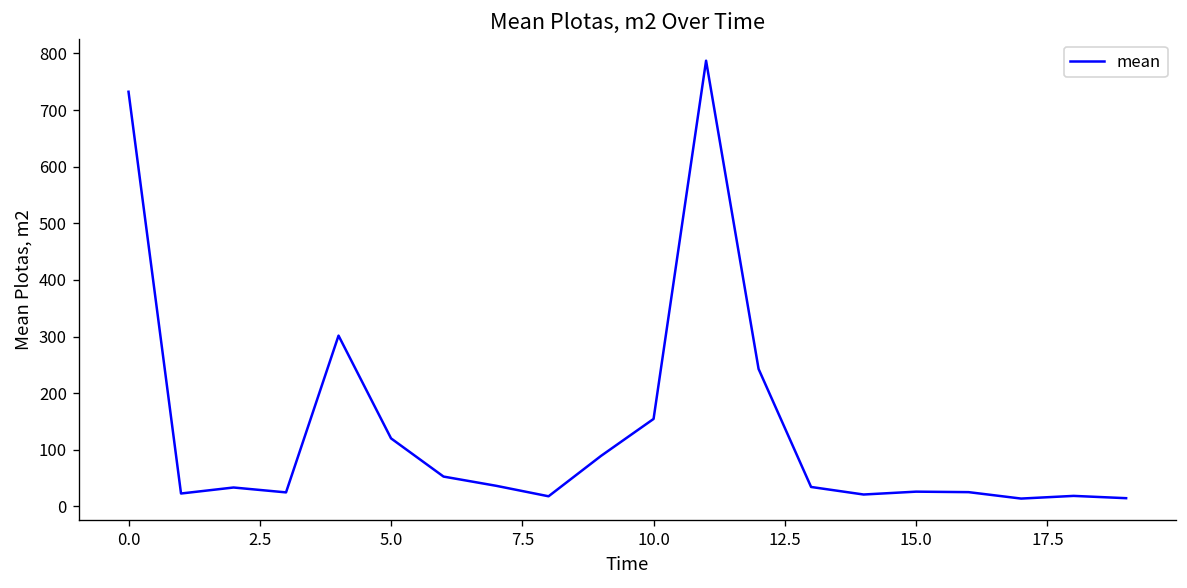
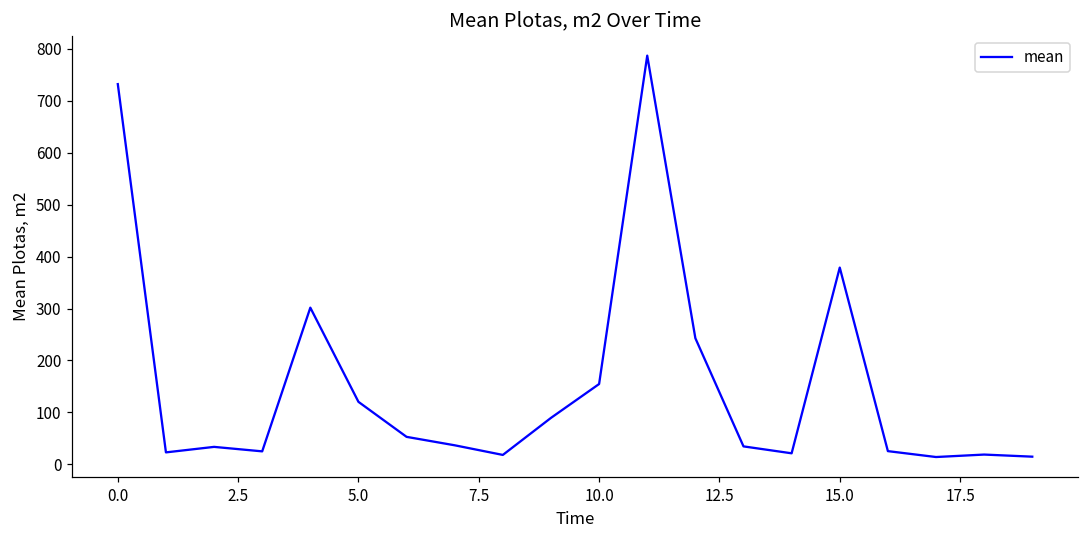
  {
    "0.0": 730,
    "5.0": 120,
    "10.0": 150,
-   "15.0": 30
+   "15.0": 380
  }
